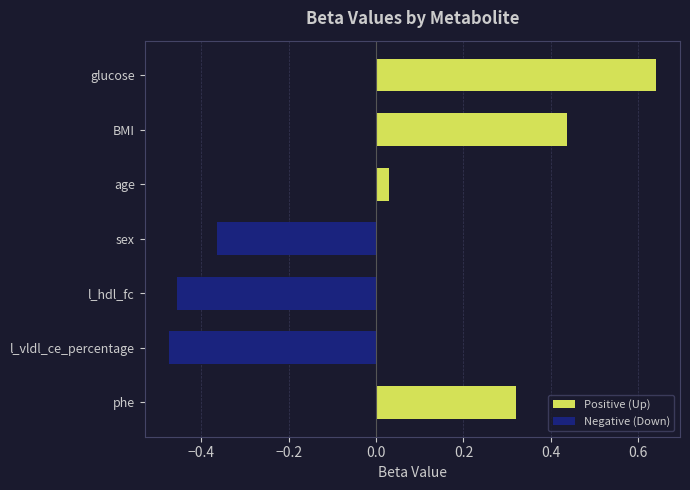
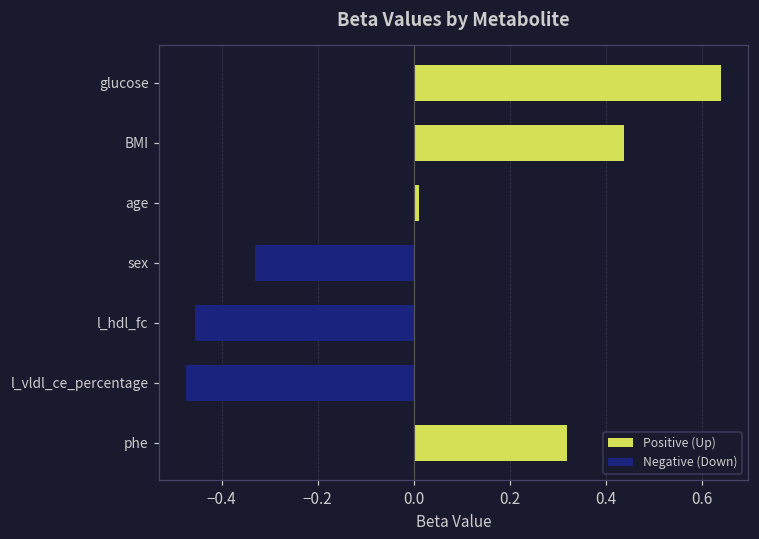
  {
    "glucose": 0.64,
    "BMI": 0.44,
-   "age": 0.03,
-   "sex": -0.36,
+   "age": 0.01,
+   "sex": -0.33,
    "l_hdl_fc": -0.46,
    "l_vldl_ce_percentage": -0.47,
    "phe": 0.32
  }
